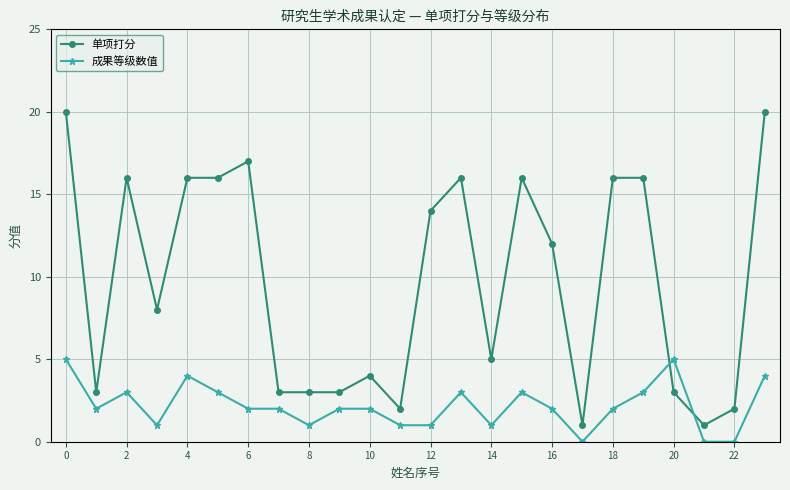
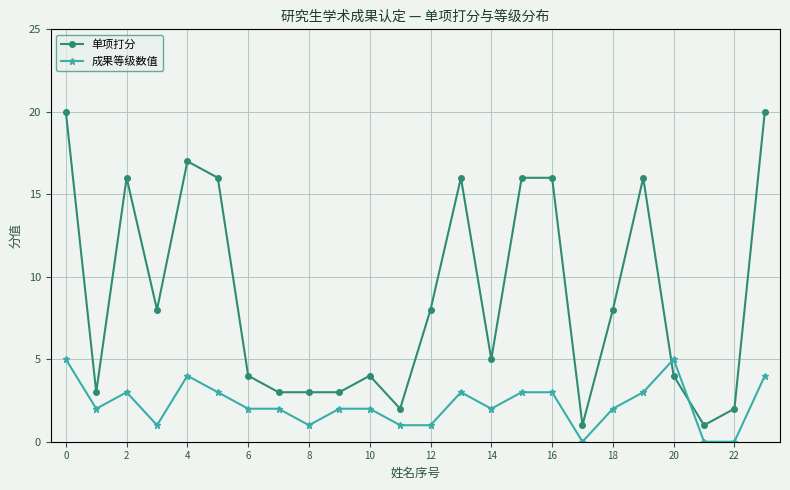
  {
    "单项打分": {
      "0": 20,
      "2": 16,
-     "4": 16,
-     "6": 17,
+     "4": 17,
+     "6": 4,
      "8": 3,
      "10": 4,
-     "12": 14,
+     "12": 8,
      "14": 5,
-     "16": 12,
-     "18": 16,
-     "20": 3,
+     "16": 16,
+     "18": 8,
+     "20": 4,
      "22": 2
    },
    "成果等级数值": {
      "0": 5,
      "2": 3,
      "4": 4,
      "6": 2,
      "8": 1,
      "10": 2,
      "12": 1,
-     "14": 1,
-     "16": 2,
+     "14": 2,
+     "16": 3,
      "18": 2,
      "20": 5,
      "22": 0
    }
  }
